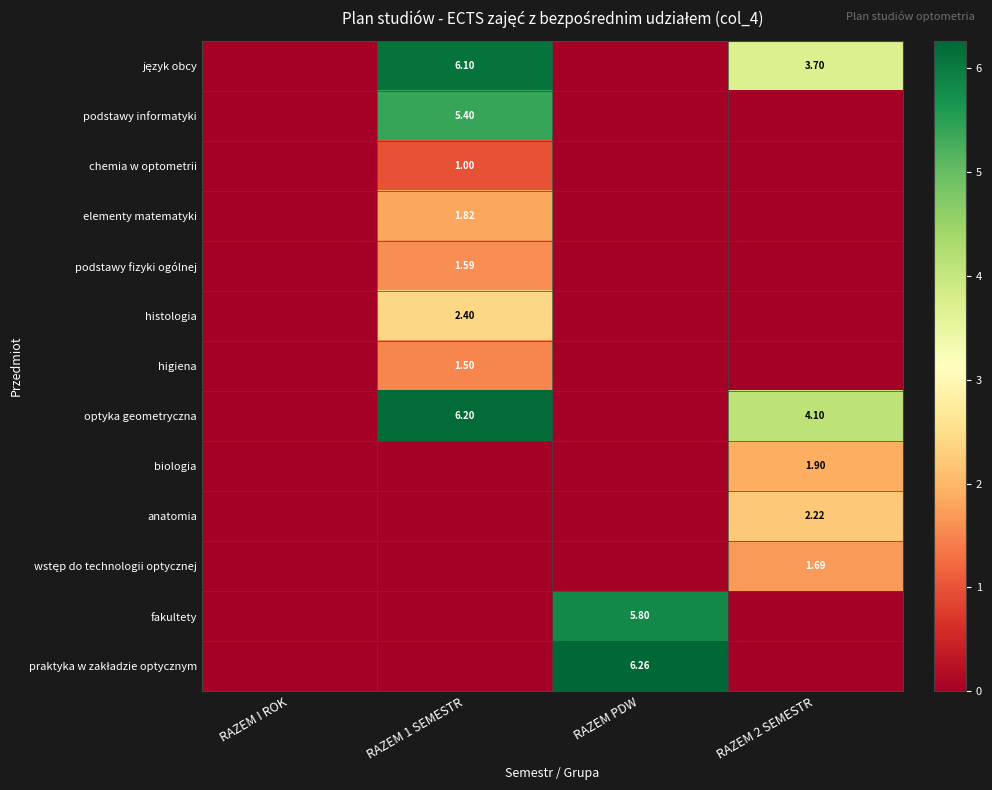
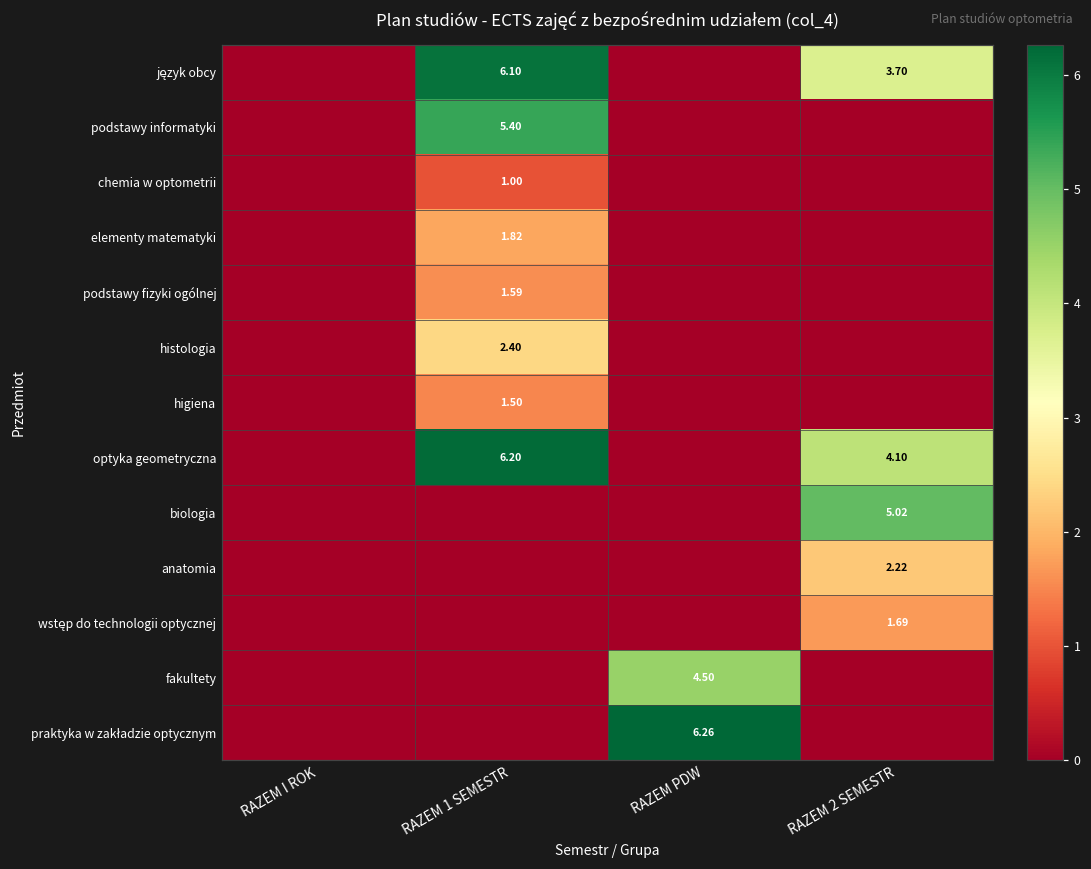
  {
    "język obcy": {
      "RAZEM 1 SEMESTR": 6.10,
      "RAZEM 2 SEMESTR": 3.70
    },
    "podstawy informatyki": {
      "RAZEM 1 SEMESTR": 5.40
    },
    "chemia w optometrii": {
      "RAZEM 1 SEMESTR": 1.00
    },
    "elementy matematyki": {
      "RAZEM 1 SEMESTR": 1.82
    },
    "podstawy fizyki ogólnej": {
      "RAZEM 1 SEMESTR": 1.59
    },
    "histologia": {
      "RAZEM 1 SEMESTR": 2.40
    },
    "higiena": {
      "RAZEM 1 SEMESTR": 1.50
    },
    "optyka geometryczna": {
      "RAZEM 1 SEMESTR": 6.20,
      "RAZEM 2 SEMESTR": 4.10
    },
    "biologia": {
-     "RAZEM 2 SEMESTR": 1.90
+     "RAZEM 2 SEMESTR": 5.02
    },
    "anatomia": {
      "RAZEM 2 SEMESTR": 2.22
    },
    "wstęp do technologii optycznej": {
      "RAZEM 2 SEMESTR": 1.69
    },
    "fakultety": {
-     "RAZEM PDW": 5.80
+     "RAZEM PDW": 4.50
    },
    "praktyka w zakładzie optycznym": {
      "RAZEM PDW": 6.26
    }
  }
